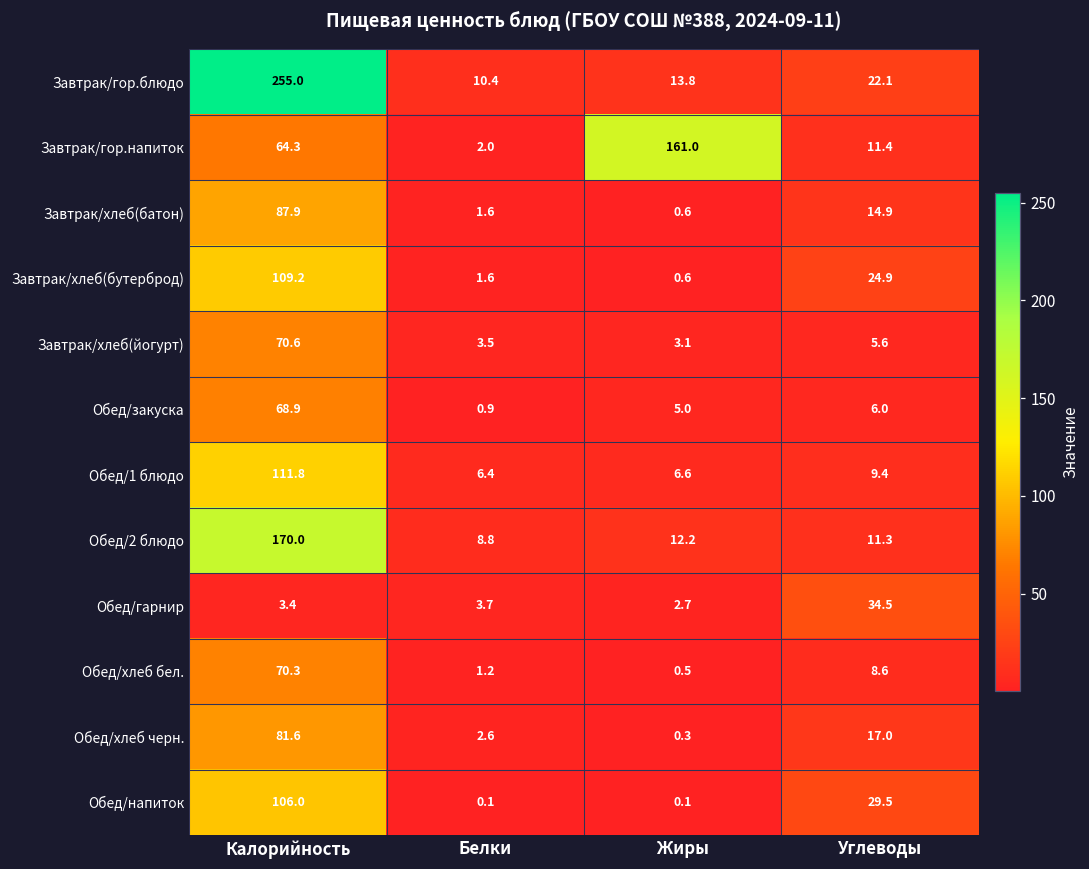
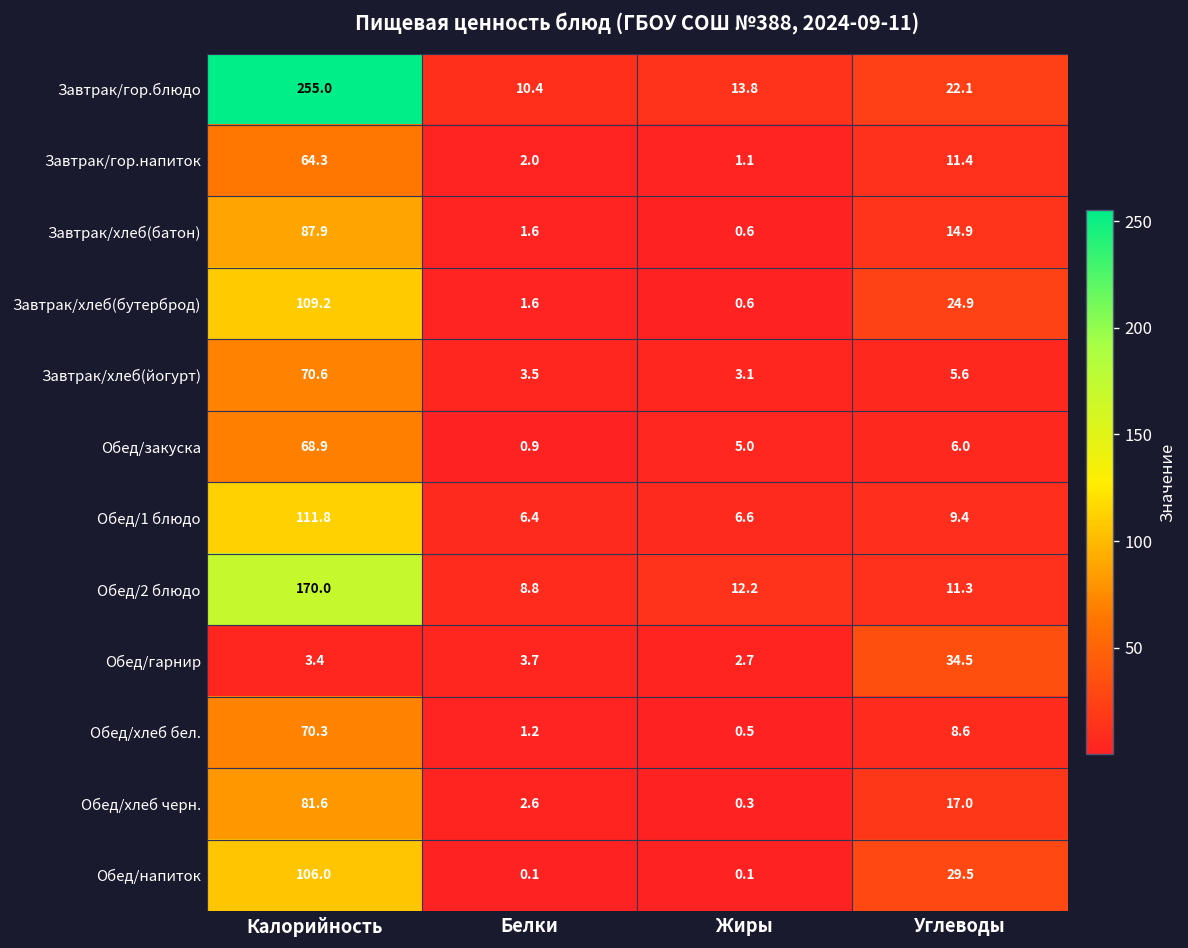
  {
    "Завтрак/гор.блюдо": {
      "Калорийность": 255.0,
      "Белки": 10.4,
      "Жиры": 13.8,
      "Углеводы": 22.1
    },
    "Завтрак/гор.напиток": {
      "Калорийность": 64.3,
      "Белки": 2.0,
-     "Жиры": 161.0,
+     "Жиры": 1.1,
      "Углеводы": 11.4
    },
    "Завтрак/хлеб(батон)": {
      "Калорийность": 87.9,
      "Белки": 1.6,
      "Жиры": 0.6,
      "Углеводы": 14.9
    },
    "Завтрак/хлеб(бутерброд)": {
      "Калорийность": 109.2,
      "Белки": 1.6,
      "Жиры": 0.6,
      "Углеводы": 24.9
    },
    "Завтрак/хлеб(йогурт)": {
      "Калорийность": 70.6,
      "Белки": 3.5,
      "Жиры": 3.1,
      "Углеводы": 5.6
    },
    "Обед/закуска": {
      "Калорийность": 68.9,
      "Белки": 0.9,
      "Жиры": 5.0,
      "Углеводы": 6.0
    },
    "Обед/1 блюдо": {
      "Калорийность": 111.8,
      "Белки": 6.4,
      "Жиры": 6.6,
      "Углеводы": 9.4
    },
    "Обед/2 блюдо": {
      "Калорийность": 170.0,
      "Белки": 8.8,
      "Жиры": 12.2,
      "Углеводы": 11.3
    },
    "Обед/гарнир": {
      "Калорийность": 3.4,
      "Белки": 3.7,
      "Жиры": 2.7,
      "Углеводы": 34.5
    },
    "Обед/хлеб бел.": {
      "Калорийность": 70.3,
      "Белки": 1.2,
      "Жиры": 0.5,
      "Углеводы": 8.6
    },
    "Обед/хлеб черн.": {
      "Калорийность": 81.6,
      "Белки": 2.6,
      "Жиры": 0.3,
      "Углеводы": 17.0
    },
    "Обед/напиток": {
      "Калорийность": 106.0,
      "Белки": 0.1,
      "Жиры": 0.1,
      "Углеводы": 29.5
    }
  }
